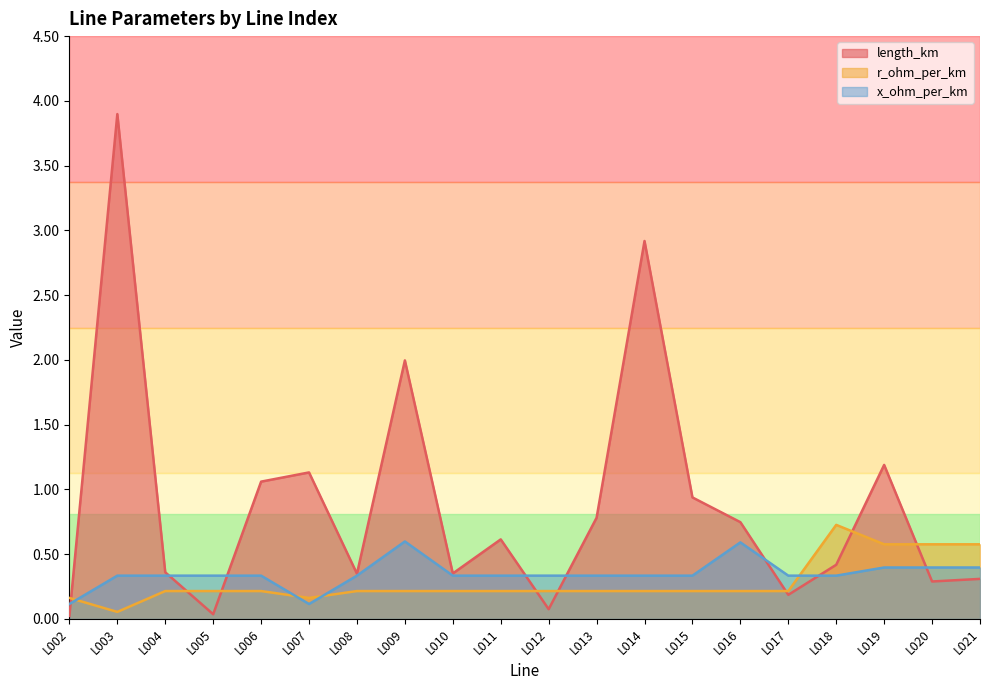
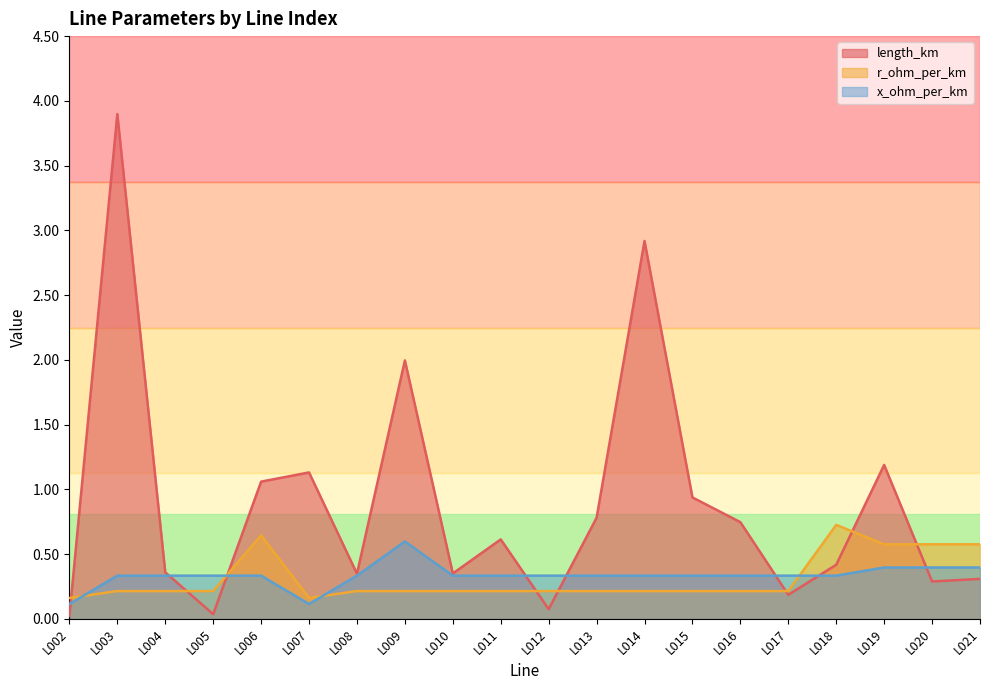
  {
    "length_km": {
      "L002": 0.02,
      "L003": 3.90,
      "L004": 0.36,
      "L005": 0.04,
      "L006": 1.06,
      "L007": 1.13,
      "L009": 2.00,
      "L011": 0.61,
      "L012": 0.08,
      "L013": 0.78,
      "L014": 2.92,
      "L015": 0.94,
      "L016": 0.75,
      "L017": 0.19,
      "L018": 0.42,
      "L019": 1.19,
      "L020": 0.29,
      "L021": 0.31
    },
    "r_ohm_per_km": {
      "L002": 0.16,
-     "L003": 0.05,
+     "L003": 0.22,
      "L004": 0.22,
      "L005": 0.22,
-     "L006": 0.22,
+     "L006": 0.65,
      "L007": 0.16,
      "L008": 0.22,
      "L009": 0.22,
      "L010": 0.22,
      "L011": 0.22,
      "L012": 0.22,
      "L013": 0.22,
      "L014": 0.22,
      "L015": 0.22,
      "L016": 0.22,
      "L017": 0.22,
      "L018": 0.73,
      "L019": 0.58,
      "L020": 0.58,
      "L021": 0.58
    },
    "x_ohm_per_km": {
      "L002": 0.12,
      "L003": 0.33,
      "L004": 0.33,
      "L005": 0.33,
      "L006": 0.33,
      "L007": 0.12,
      "L009": 0.60,
      "L011": 0.33,
      "L012": 0.33,
      "L013": 0.33,
      "L014": 0.33,
      "L015": 0.33,
-     "L016": 0.59,
+     "L016": 0.33,
      "L017": 0.33,
      "L018": 0.33,
      "L019": 0.40,
      "L020": 0.40,
      "L021": 0.40
    }
  }
